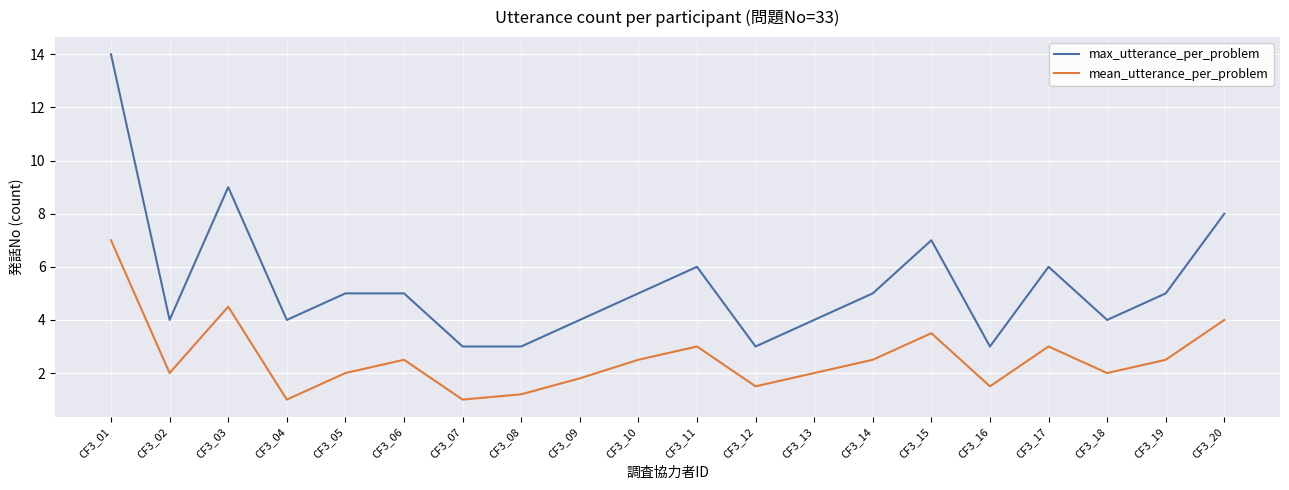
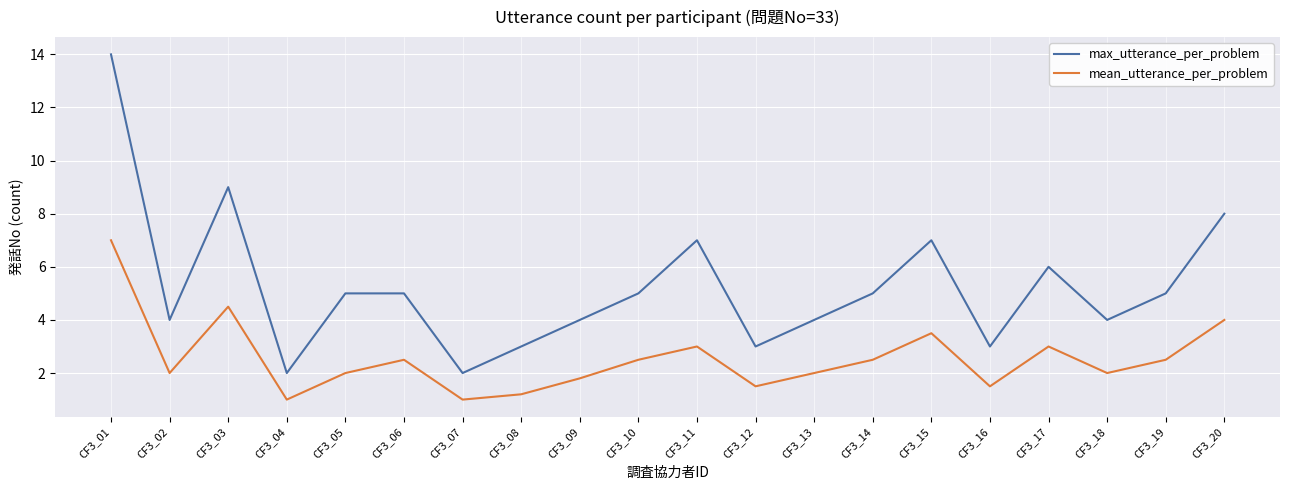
  {
    "max_utterance_per_problem": {
      "CF3_01": 14,
      "CF3_02": 4,
      "CF3_03": 9,
-     "CF3_04": 4,
+     "CF3_04": 2,
      "CF3_05": 5,
      "CF3_06": 5,
-     "CF3_07": 3,
+     "CF3_07": 2,
      "CF3_08": 3,
      "CF3_09": 4,
      "CF3_10": 5,
-     "CF3_11": 6,
+     "CF3_11": 7,
      "CF3_12": 3,
      "CF3_13": 4,
      "CF3_14": 5,
      "CF3_15": 7,
      "CF3_16": 3,
      "CF3_17": 6,
      "CF3_18": 4,
      "CF3_19": 5,
      "CF3_20": 8
    },
    "mean_utterance_per_problem": {
      "CF3_01": 7,
      "CF3_02": 2,
      "CF3_03": 4.5,
      "CF3_04": 1,
      "CF3_05": 2,
      "CF3_06": 2.5,
      "CF3_07": 1,
      "CF3_08": 1.2,
      "CF3_09": 1.8,
      "CF3_10": 2.5,
      "CF3_11": 3,
      "CF3_12": 1.5,
      "CF3_13": 2,
      "CF3_14": 2.5,
      "CF3_15": 3.5,
      "CF3_16": 1.5,
      "CF3_17": 3,
      "CF3_18": 2,
      "CF3_19": 2.5,
      "CF3_20": 4
    }
  }
